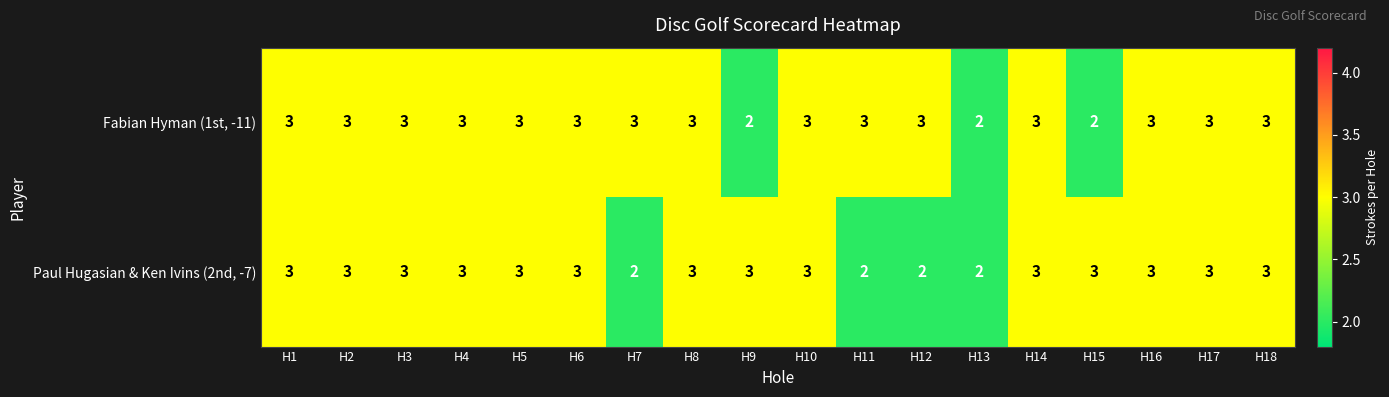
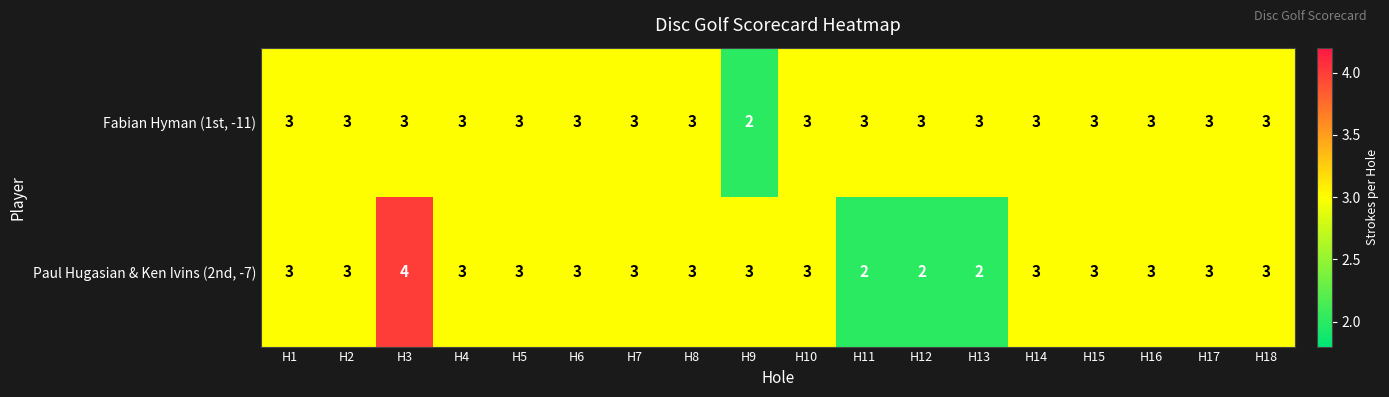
  {
    "Fabian Hyman (1st, -11)": {
      "H1": 3,
      "H2": 3,
      "H3": 3,
      "H4": 3,
      "H5": 3,
      "H6": 3,
      "H7": 3,
      "H8": 3,
      "H9": 2,
      "H10": 3,
      "H11": 3,
      "H12": 3,
-     "H13": 2,
+     "H13": 3,
      "H14": 3,
-     "H15": 2,
+     "H15": 3,
      "H16": 3,
      "H17": 3,
      "H18": 3
    },
    "Paul Hugasian & Ken Ivins (2nd, -7)": {
      "H1": 3,
      "H2": 3,
-     "H3": 3,
+     "H3": 4,
      "H4": 3,
      "H5": 3,
      "H6": 3,
-     "H7": 2,
+     "H7": 3,
      "H8": 3,
      "H9": 3,
      "H10": 3,
      "H11": 2,
      "H12": 2,
      "H13": 2,
      "H14": 3,
      "H15": 3,
      "H16": 3,
      "H17": 3,
      "H18": 3
    }
  }
